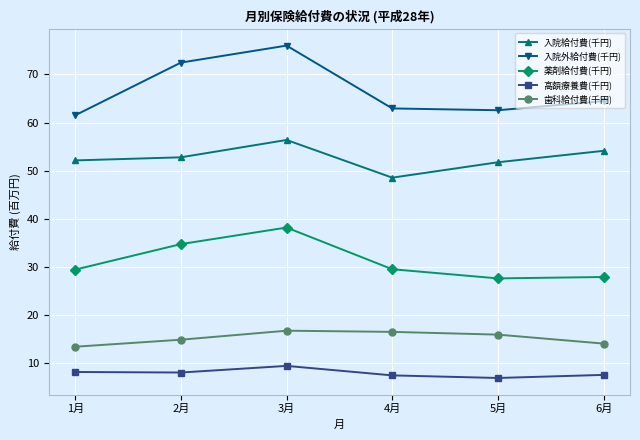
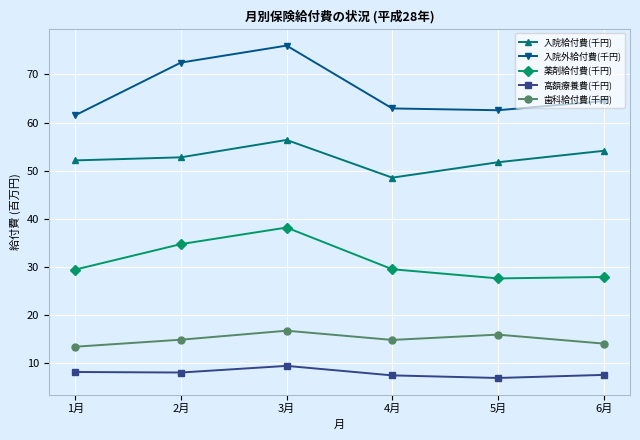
  {
    "歯科給付費(千円)": {
      "1月": 13,
      "2月": 15,
      "3月": 17,
-     "4月": 16,
+     "4月": 15,
      "5月": 16,
      "6月": 14
    }
  }
